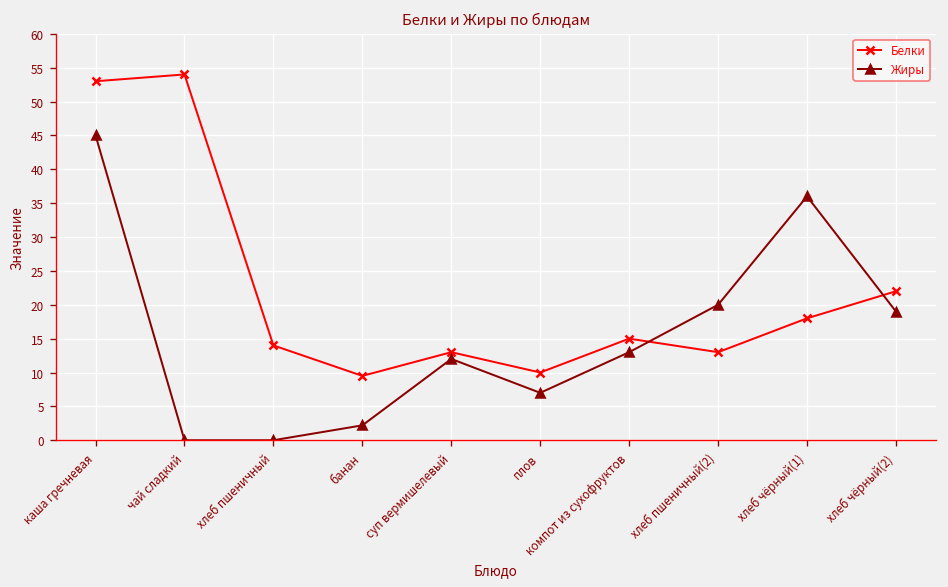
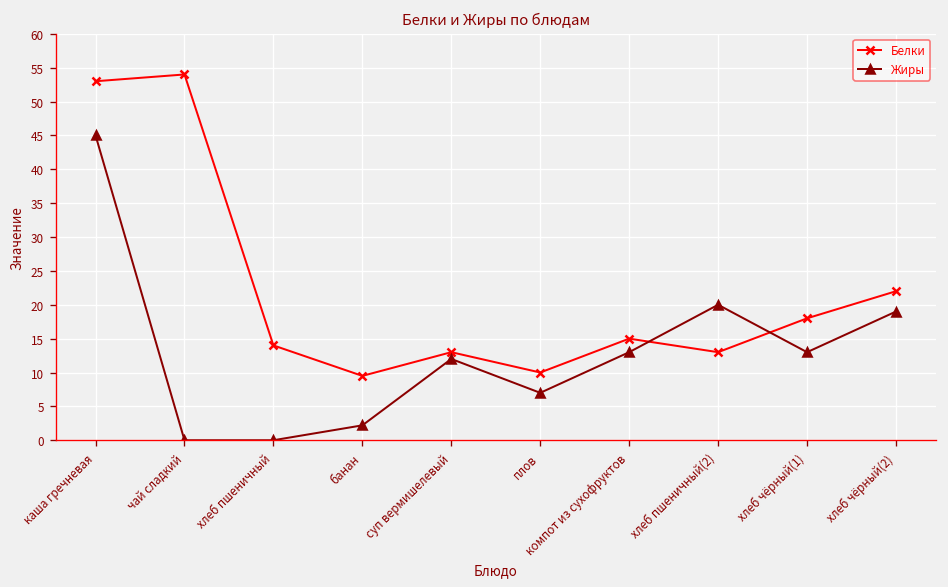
  {
    "Белки": {
      "каша гречневая": 53,
      "чай сладкий": 54,
      "хлеб пшеничный": 14,
      "банан": 10,
      "суп вермишелевый": 13,
      "плов": 10,
      "компот из сухофруктов": 15,
      "хлеб пшеничный(2)": 13,
      "хлеб чёрный(1)": 18,
      "хлеб чёрный(2)": 22
    },
    "Жиры": {
      "каша гречневая": 45,
      "чай сладкий": 0,
      "хлеб пшеничный": 0,
      "банан": 2,
      "суп вермишелевый": 12,
      "плов": 7,
      "компот из сухофруктов": 13,
      "хлеб пшеничный(2)": 20,
-     "хлеб чёрный(1)": 36,
+     "хлеб чёрный(1)": 13,
      "хлеб чёрный(2)": 19
    }
  }
